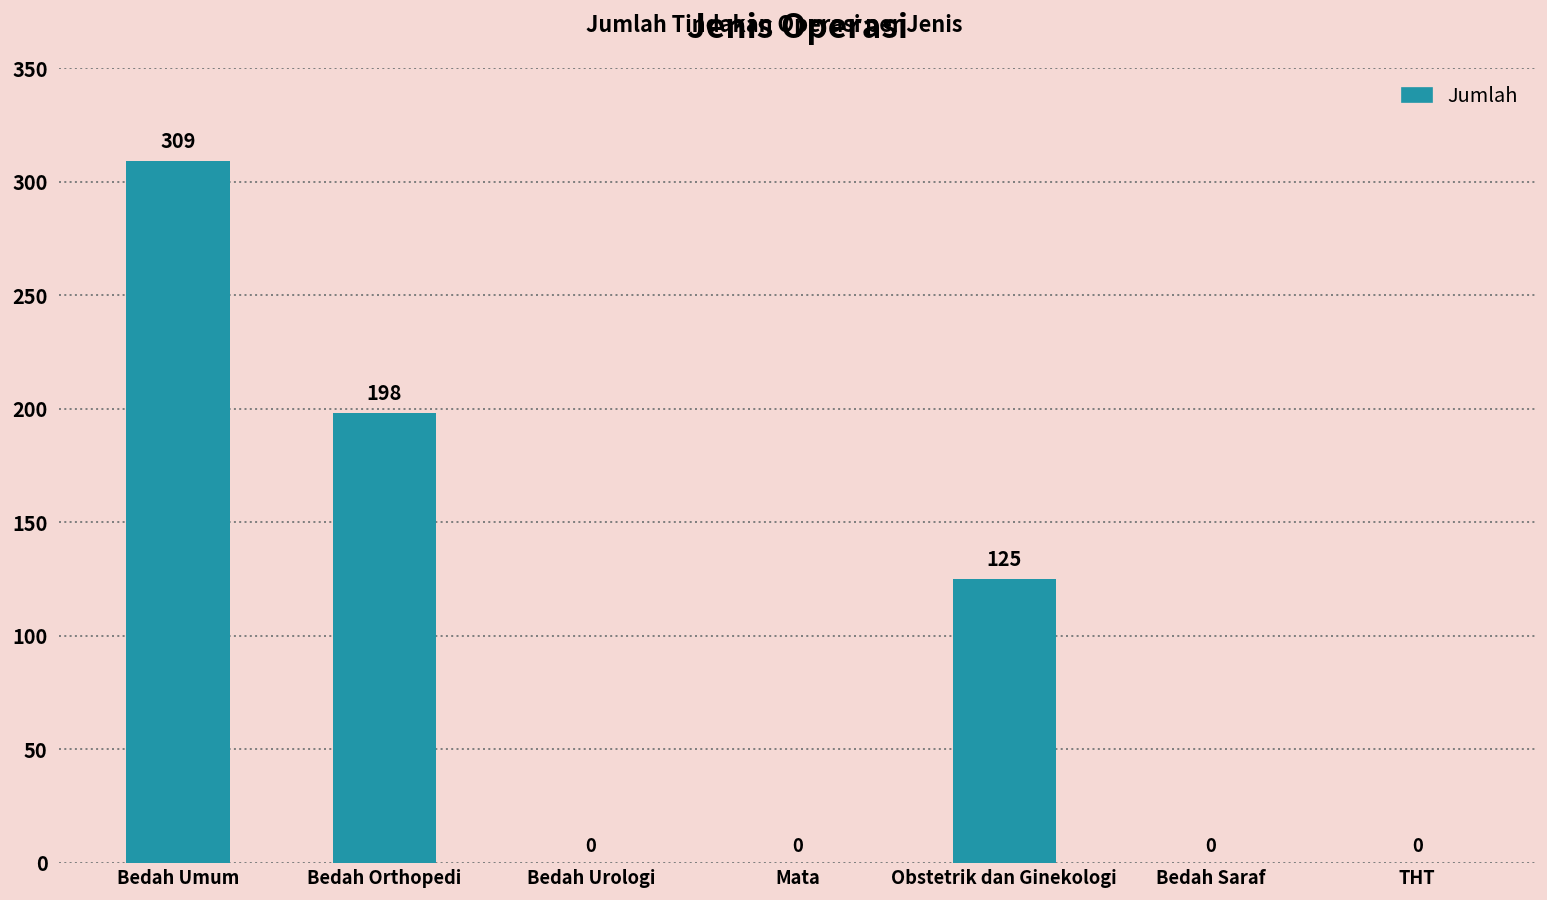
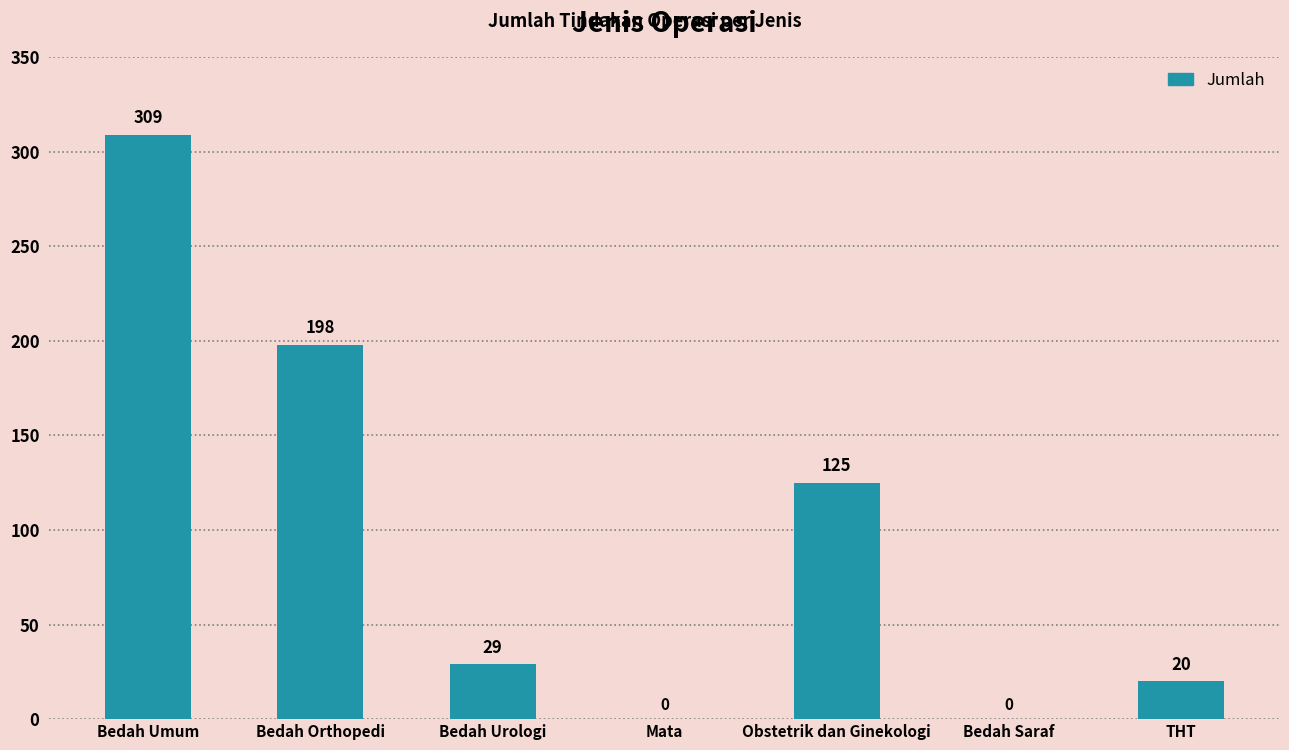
  {
    "Bedah Umum": 309,
    "Bedah Orthopedi": 198,
-   "Bedah Urologi": 0,
+   "Bedah Urologi": 29,
    "Mata": 0,
    "Obstetrik dan Ginekologi": 125,
    "Bedah Saraf": 0,
-   "THT": 0
+   "THT": 20
  }
